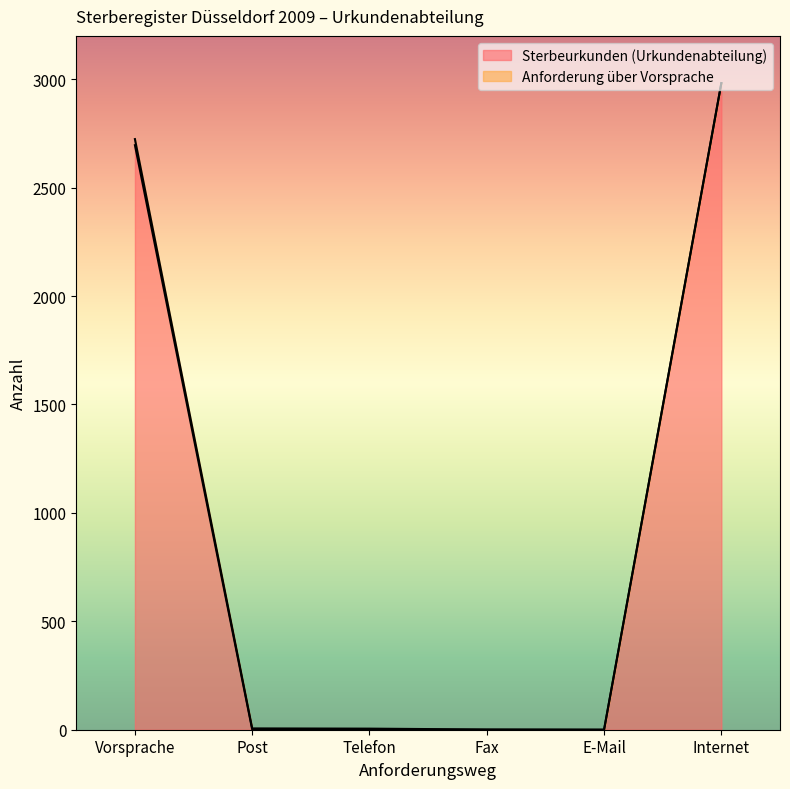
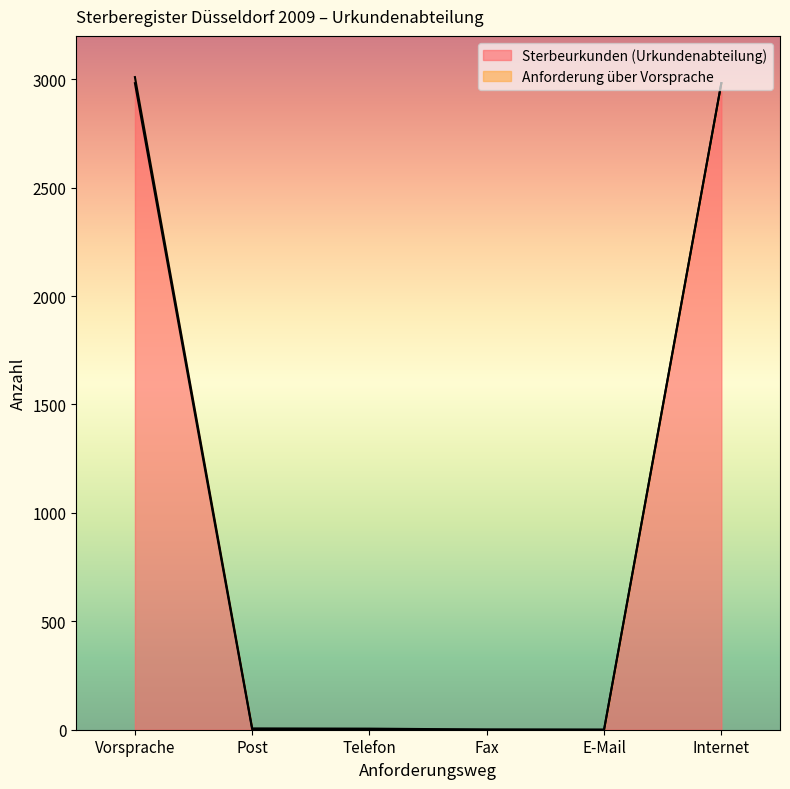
  {
    "Sterbeurkunden (Urkundenabteilung)": {
-     "Vorsprache": 2700
+     "Vorsprache": 2980
    },
    "Anforderung über Vorsprache": {
      "Vorsprache": 30
    }
  }
